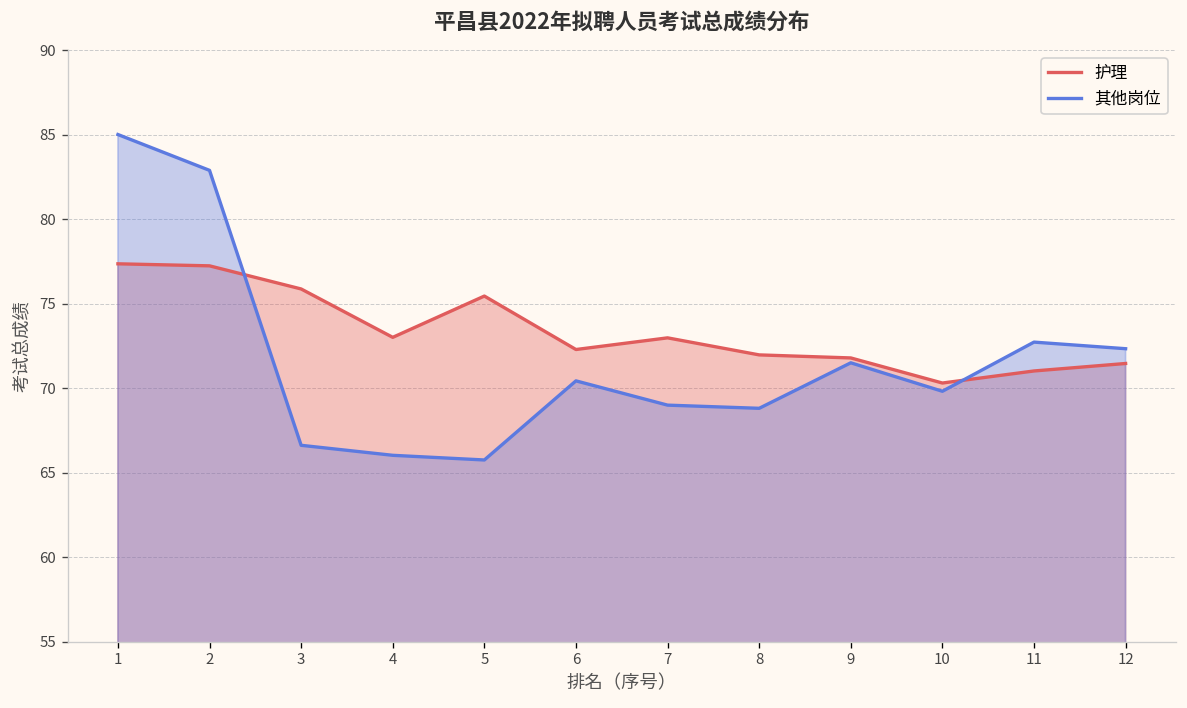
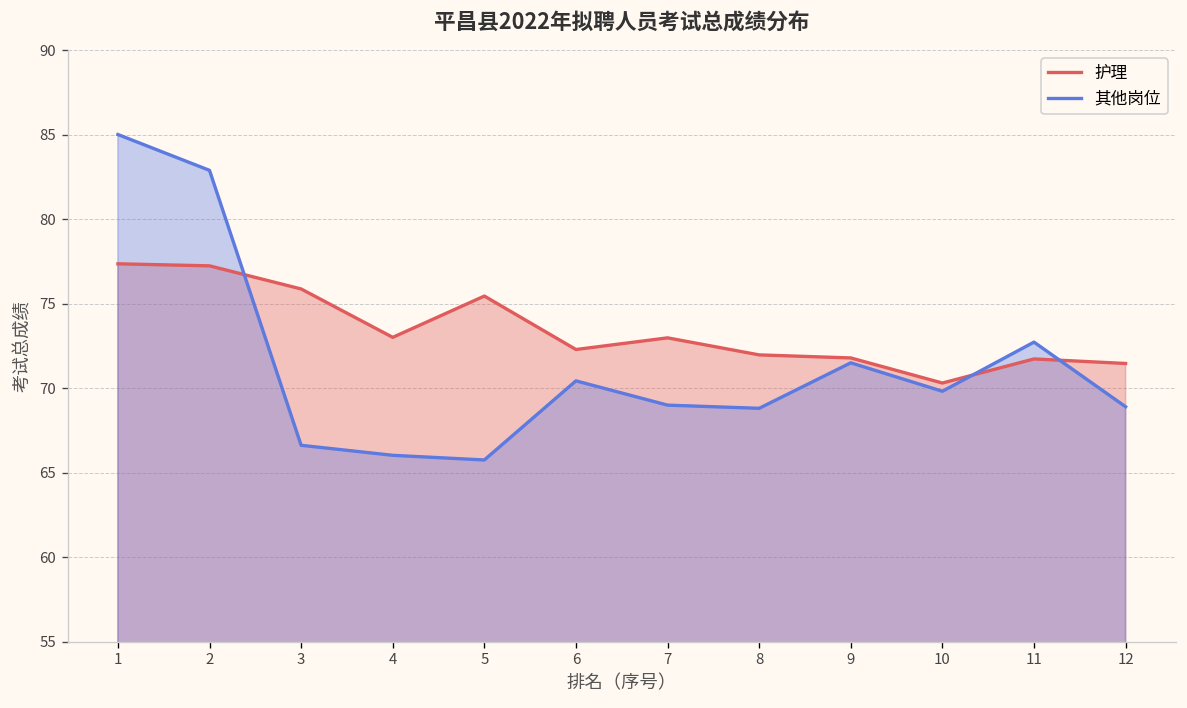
  {
    "护理": {
      "1": 77.4,
      "2": 77.2,
      "3": 75.9,
      "4": 73.0,
      "5": 75.4,
      "6": 72.3,
      "7": 73.0,
      "8": 72.0,
      "9": 71.8,
      "10": 70.3,
-     "11": 71.0,
+     "11": 71.7,
      "12": 71.5
    },
    "其他岗位": {
      "1": 85.0,
      "2": 82.9,
      "3": 66.6,
      "4": 66.0,
      "5": 65.7,
      "6": 70.4,
      "7": 69.0,
      "8": 68.8,
      "9": 71.5,
      "10": 69.8,
      "11": 72.7,
-     "12": 72.3
+     "12": 68.9
    }
  }
